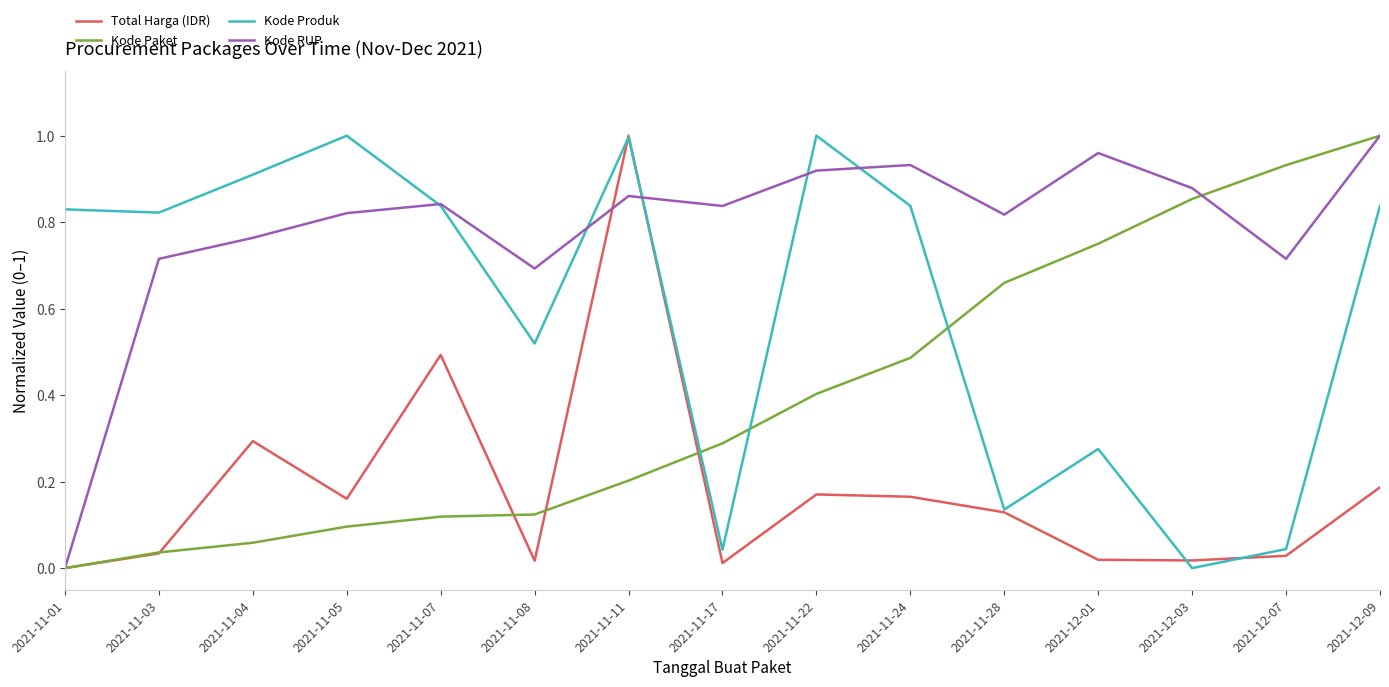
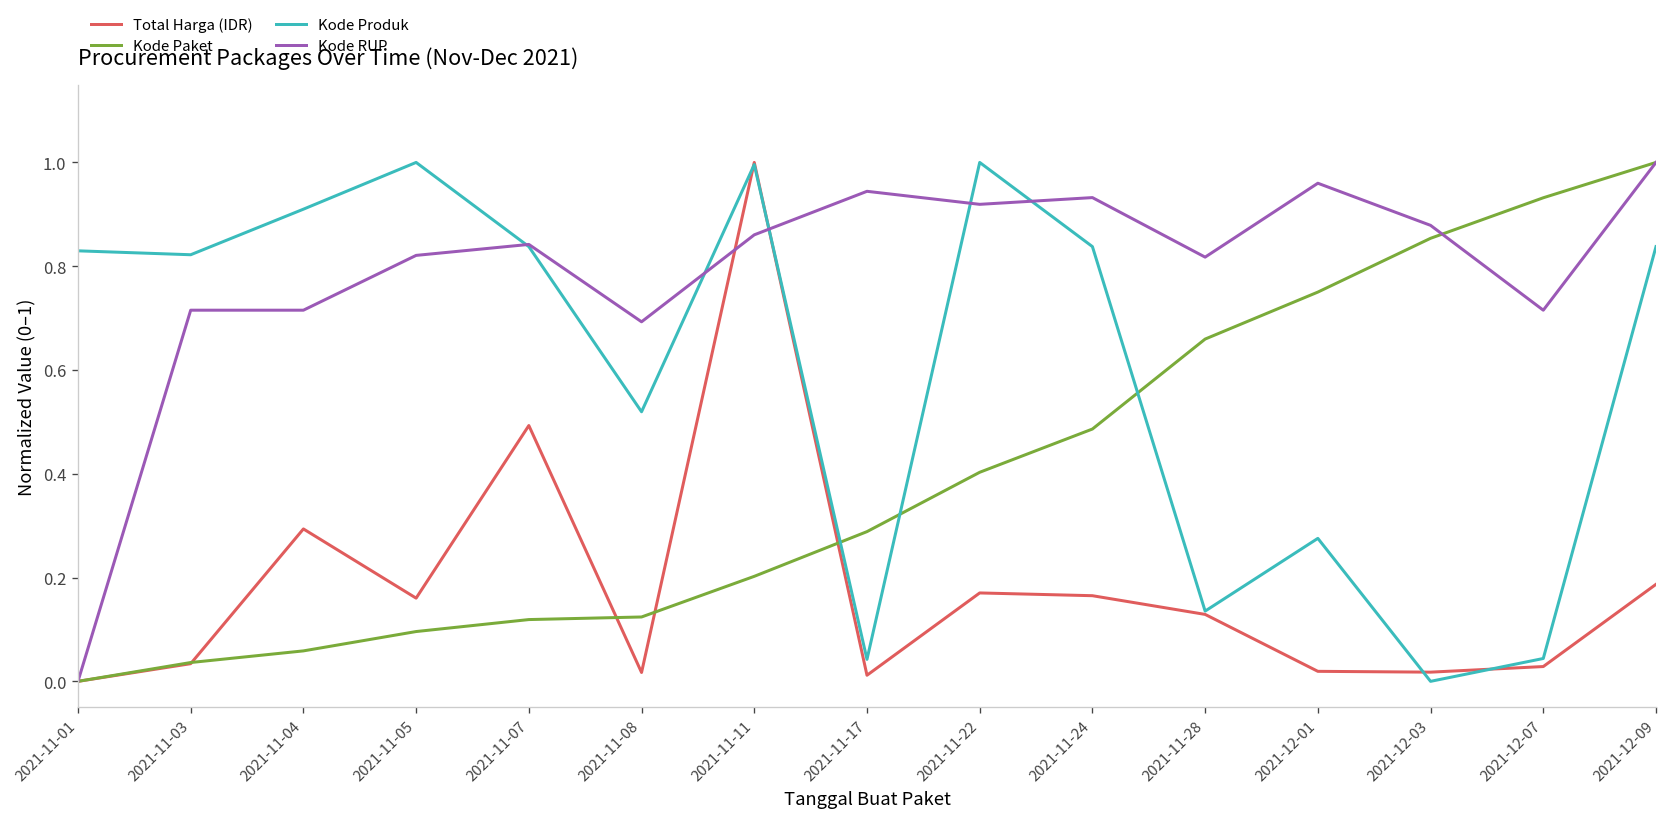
  {
    "Total Harga (IDR)": {
      "2021-11-04": 0.29,
      "2021-11-05": 0.16,
      "2021-11-07": 0.49,
      "2021-11-08": 0.02,
      "2021-11-17": 0.01,
      "2021-11-22": 0.17,
      "2021-11-24": 0.17,
      "2021-11-28": 0.13,
      "2021-12-01": 0.02,
      "2021-12-03": 0.02,
      "2021-12-07": 0.03,
      "2021-12-09": 0.19
    },
    "Kode Paket": {
      "2021-11-04": 0.06,
      "2021-11-05": 0.10,
      "2021-11-07": 0.12,
      "2021-11-08": 0.12,
      "2021-11-11": 0.20,
      "2021-11-17": 0.29,
      "2021-11-22": 0.40,
      "2021-11-24": 0.49,
      "2021-11-28": 0.66,
      "2021-12-01": 0.75,
      "2021-12-03": 0.85,
      "2021-12-07": 0.93
    },
    "Kode Produk": {
      "2021-11-01": 0.83,
      "2021-11-03": 0.82,
      "2021-11-04": 0.91,
      "2021-11-05": 1.00,
      "2021-11-08": 0.52,
      "2021-11-17": 0.04,
      "2021-11-22": 1.00,
      "2021-11-24": 0.84,
      "2021-11-28": 0.14,
      "2021-12-01": 0.28,
      "2021-12-03": 0.00,
      "2021-12-07": 0.04,
      "2021-12-09": 0.84
    },
    "Kode RUP": {
      "2021-11-03": 0.72,
-     "2021-11-04": 0.76,
+     "2021-11-04": 0.72,
      "2021-11-05": 0.82,
      "2021-11-08": 0.69,
      "2021-11-11": 0.86,
-     "2021-11-17": 0.84,
+     "2021-11-17": 0.94,
      "2021-11-22": 0.92,
      "2021-11-24": 0.93,
      "2021-11-28": 0.82,
      "2021-12-01": 0.96,
      "2021-12-03": 0.88,
      "2021-12-07": 0.72
    }
  }
